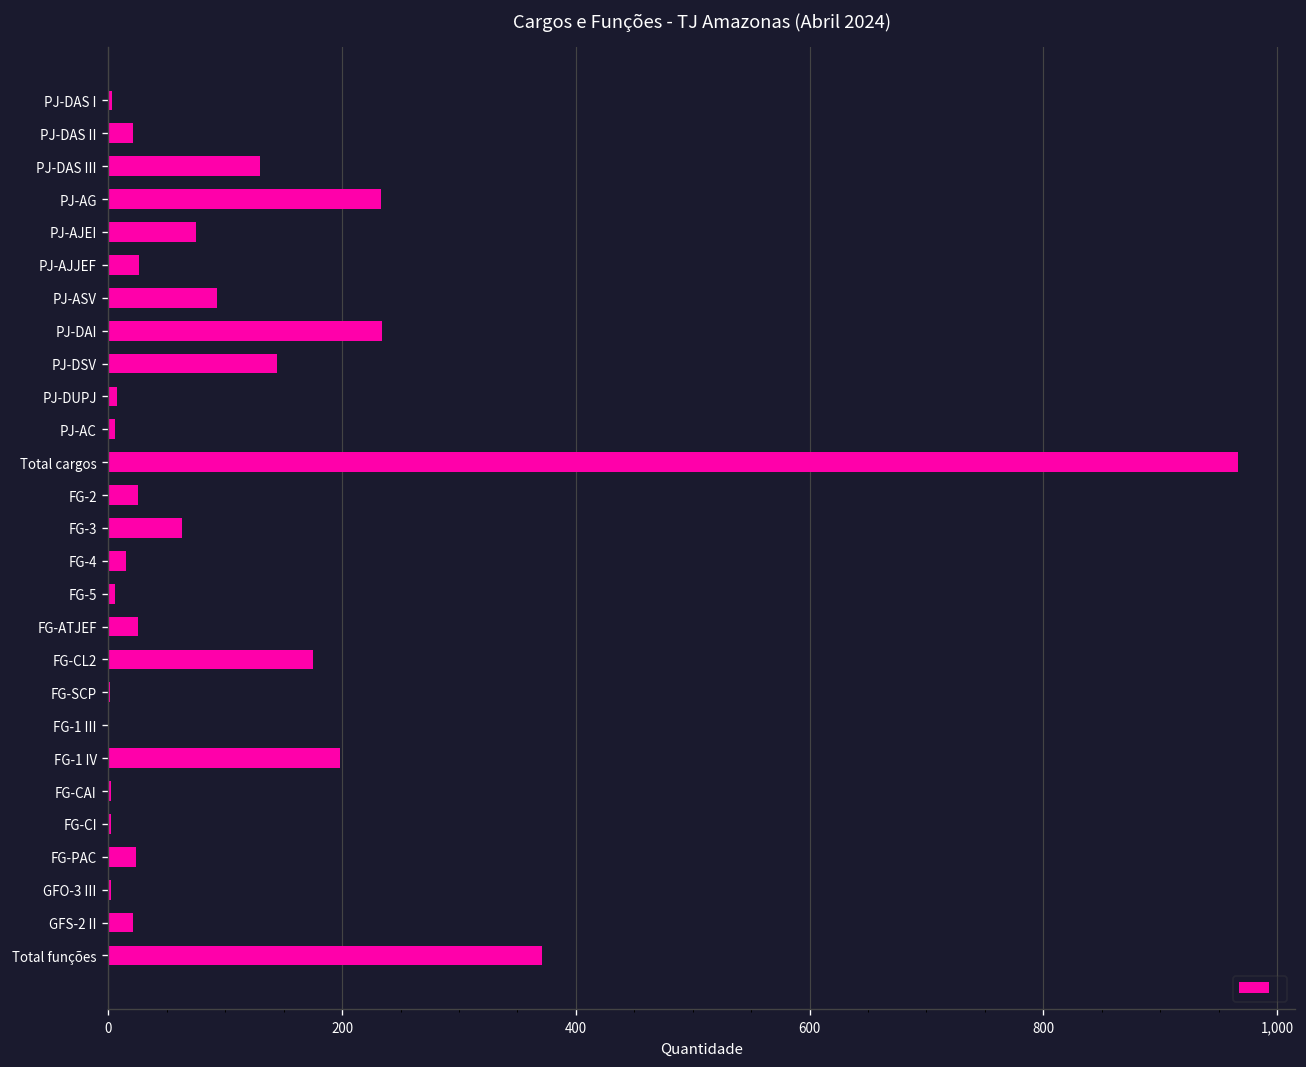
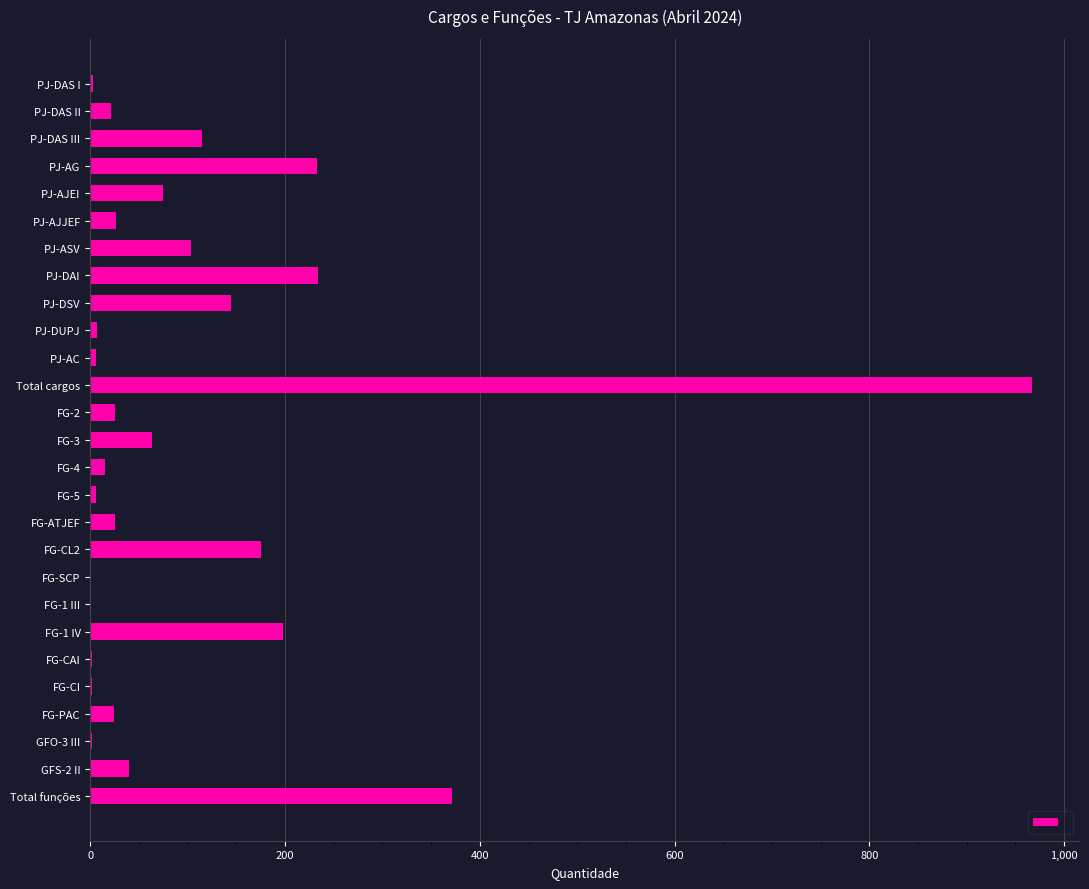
  {
    "PJ-DAS I": 0,
    "PJ-DAS II": 20,
-   "PJ-DAS III": 130,
+   "PJ-DAS III": 120,
    "PJ-AG": 230,
    "PJ-AJEI": 80,
    "PJ-AJJEF": 30,
-   "PJ-ASV": 90,
+   "PJ-ASV": 100,
    "PJ-DAI": 230,
    "PJ-DSV": 140,
    "PJ-DUPJ": 10,
    "PJ-AC": 10,
    "Total cargos": 970,
    "FG-2": 30,
    "FG-3": 60,
    "FG-4": 20,
    "FG-5": 10,
    "FG-ATJEF": 30,
    "FG-CL2": 180,
    "FG-1 III": 0,
    "FG-1 IV": 200,
    "FG-PAC": 20,
-   "GFS-2 II": 20,
+   "GFS-2 II": 40,
    "Total funções": 370
  }
